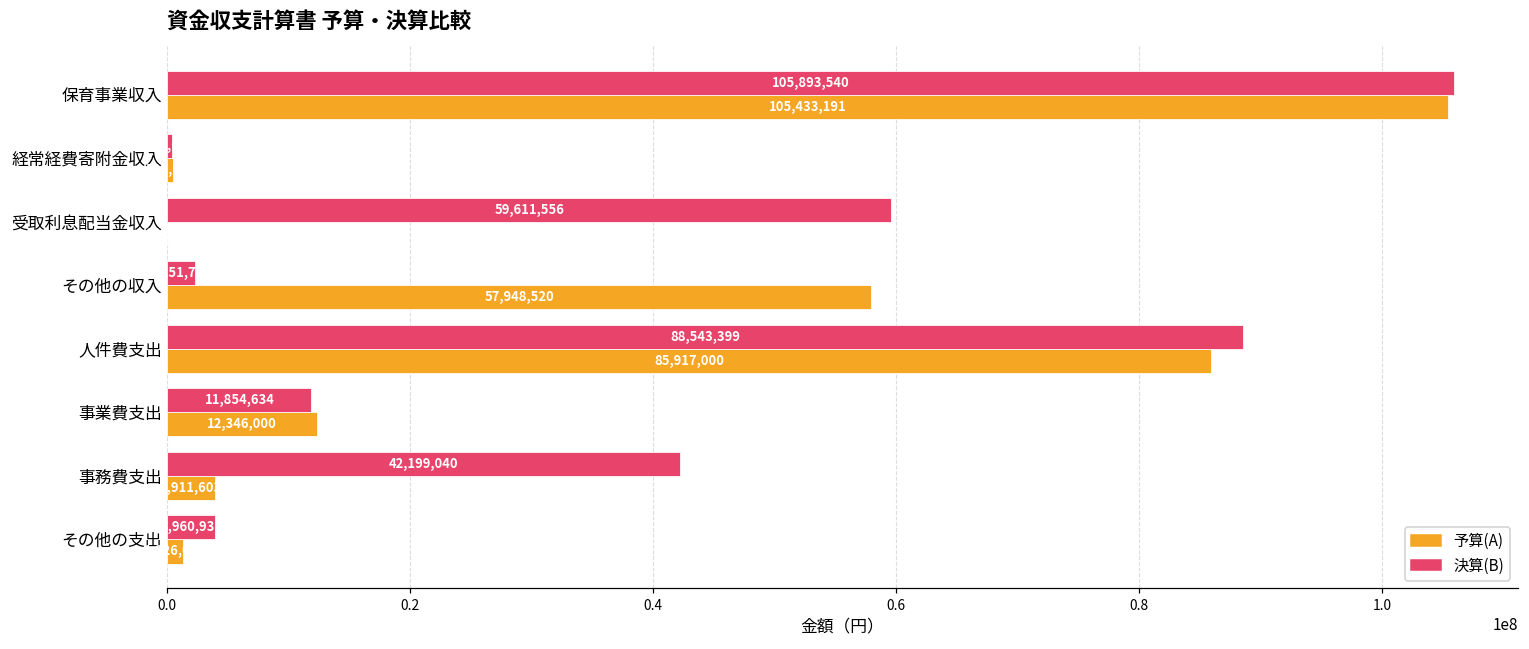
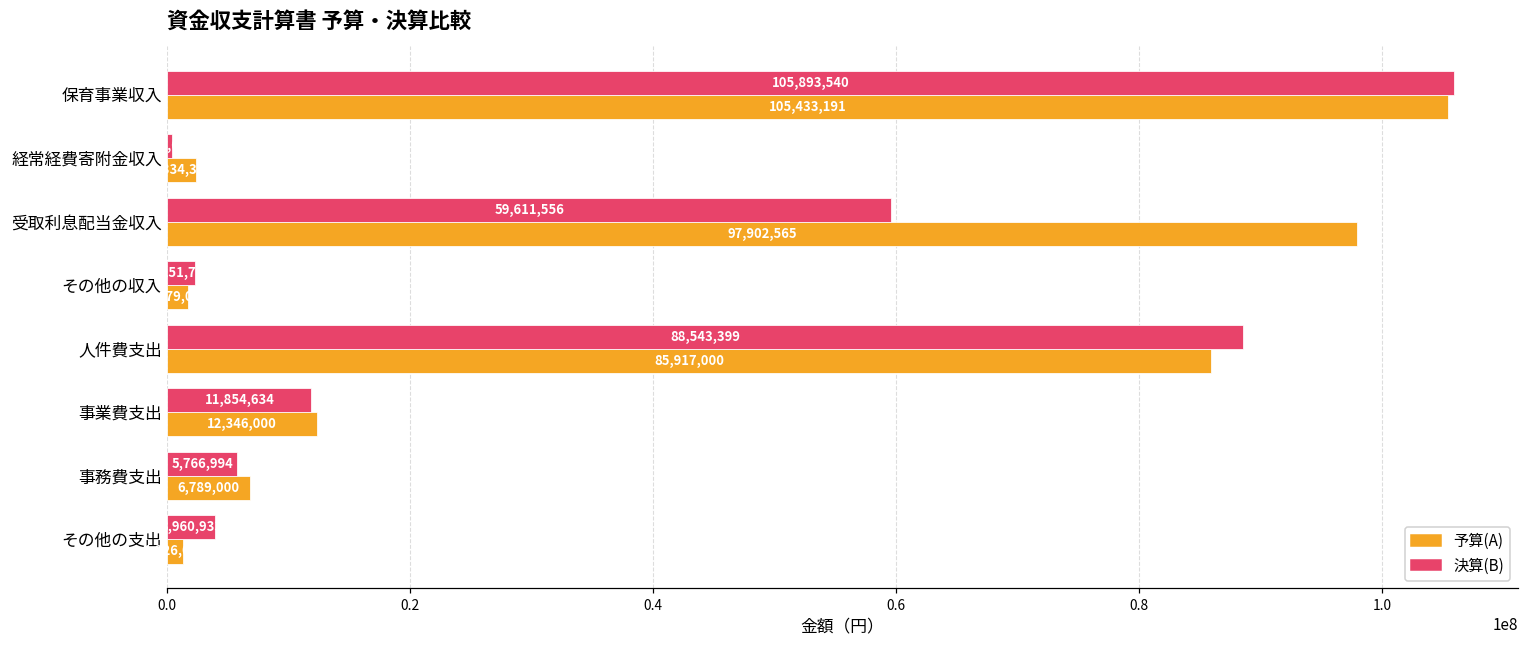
  {
    "予算(A)": {
      "保育事業収入": "105,433,191",
-     "経常経費寄附金収入": "500000",
-     "受取利息配当金収入": "0",
-     "その他の収入": "57900000",
+     "経常経費寄附金収入": "2300000",
+     "受取利息配当金収入": "97900000",
+     "その他の収入": "1700000",
      "人件費支出": "85,917,000",
      "事業費支出": "12,346,000",
-     "事務費支出": "3,911,603"
+     "事務費支出": "6,789,000"
    },
    "決算(B)": {
      "保育事業収入": "105,893,540",
      "受取利息配当金収入": "59,611,556",
      "人件費支出": "88,543,399",
      "事業費支出": "11,854,634",
-     "事務費支出": "42,199,040",
+     "事務費支出": "5,766,994",
      "その他の支出": "3,960,933"
    }
  }
